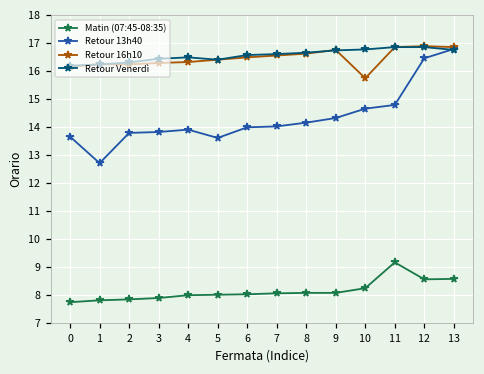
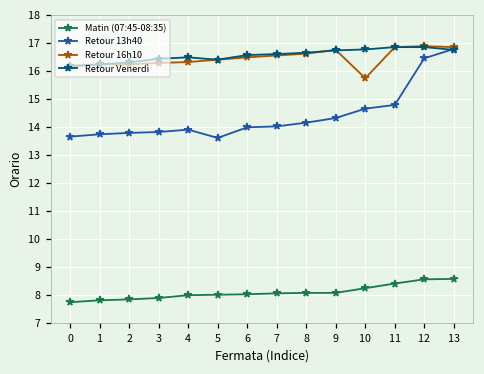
  {
    "Matin (07:45-08:35)": {
      "0": 7.8,
      "1": 7.8,
      "2": 7.9,
      "3": 7.9,
      "4": 8.0,
      "5": 8.0,
      "6": 8.0,
      "7": 8.1,
      "8": 8.1,
      "9": 8.1,
      "10": 8.3,
-     "11": 9.2,
+     "11": 8.4,
      "12": 8.6,
      "13": 8.6
    },
    "Retour 13h40": {
      "0": 13.7,
-     "1": 12.7,
+     "1": 13.8,
      "2": 13.8,
      "3": 13.8,
      "4": 13.9,
      "5": 13.6,
      "6": 14.0,
      "7": 14.0,
      "8": 14.2,
      "9": 14.3,
      "10": 14.7,
      "11": 14.8,
      "12": 16.5
    },
    "Retour 16h10": {
      "4": 16.3,
      "10": 15.8
    },
    "Retour Venerdì": {
      "4": 16.5,
      "10": 16.8
    }
  }
